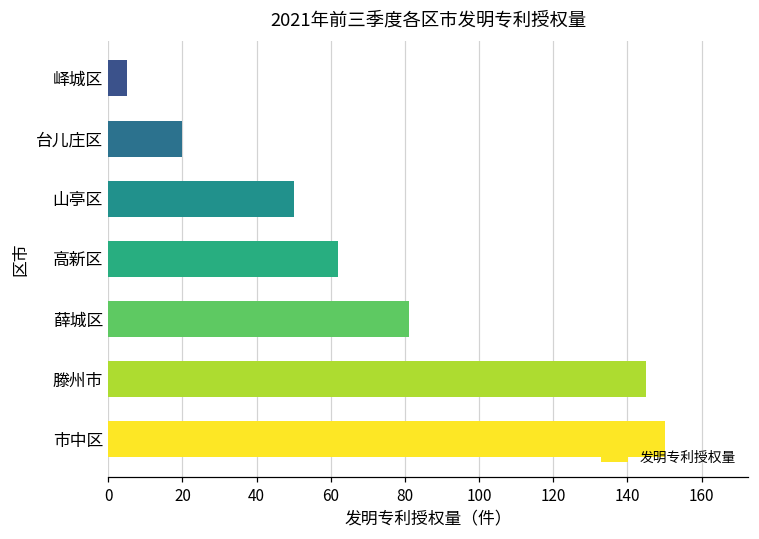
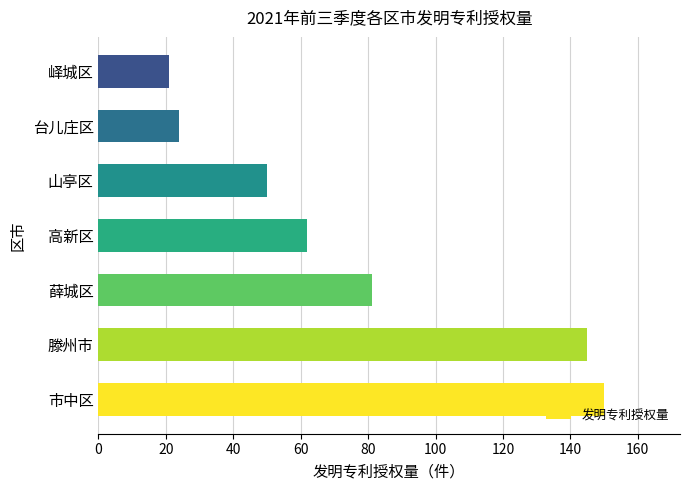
  {
-   "峄城区": 5,
-   "台儿庄区": 20,
+   "峄城区": 21,
+   "台儿庄区": 24,
    "山亭区": 50,
    "高新区": 62,
    "薛城区": 81,
    "滕州市": 145,
    "市中区": 150
  }
